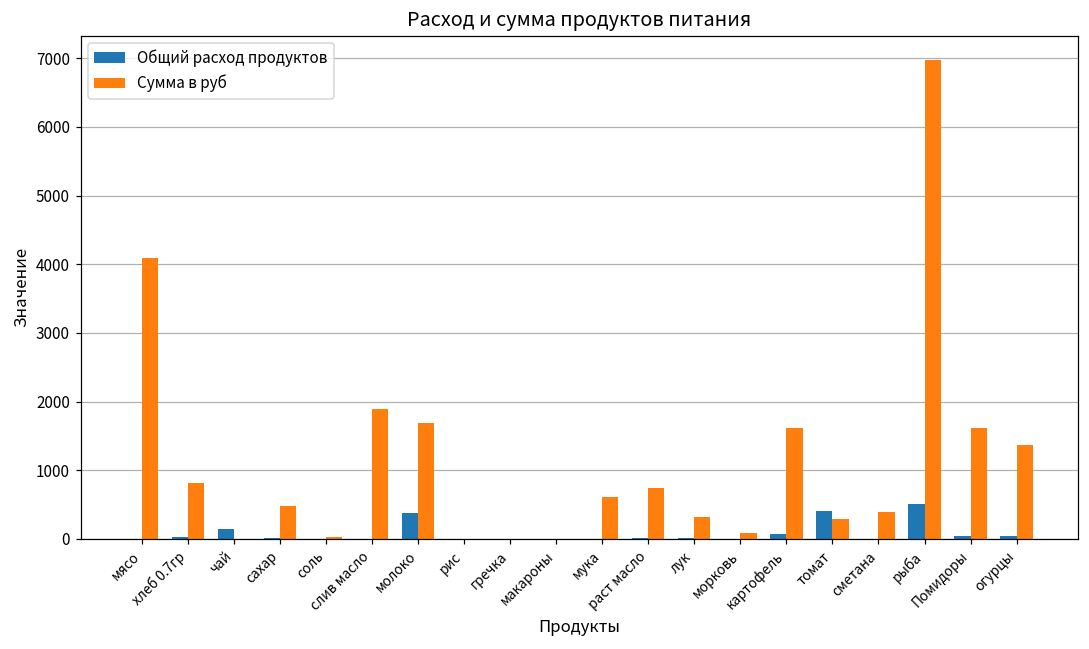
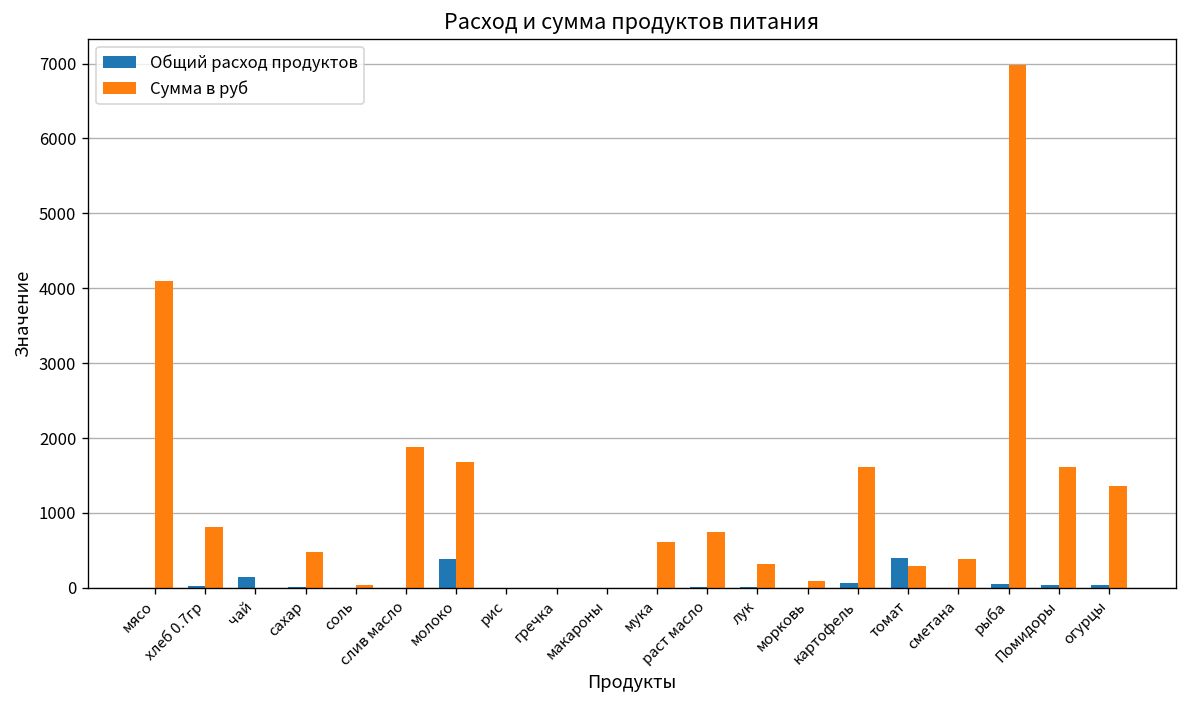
  {
    "Общий расход продуктов": {
      "мясо": 0,
      "чай": 100,
      "молоко": 400,
      "рис": 0,
      "гречка": 0,
      "макароны": 0,
      "мука": 0,
      "картофель": 100,
      "томат": 400,
-     "рыба": 500
+     "рыба": 0
    },
    "Сумма в руб": {
      "мясо": 4100,
      "хлеб 0.7гр": 800,
      "чай": 0,
      "сахар": 500,
      "слив масло": 1900,
      "молоко": 1700,
      "рис": 0,
      "гречка": 0,
      "макароны": 0,
      "мука": 600,
      "раст масло": 700,
      "лук": 300,
      "морковь": 100,
      "картофель": 1600,
      "томат": 300,
      "сметана": 400,
      "рыба": 7000,
      "Помидоры": 1600,
      "огурцы": 1400
    }
  }
